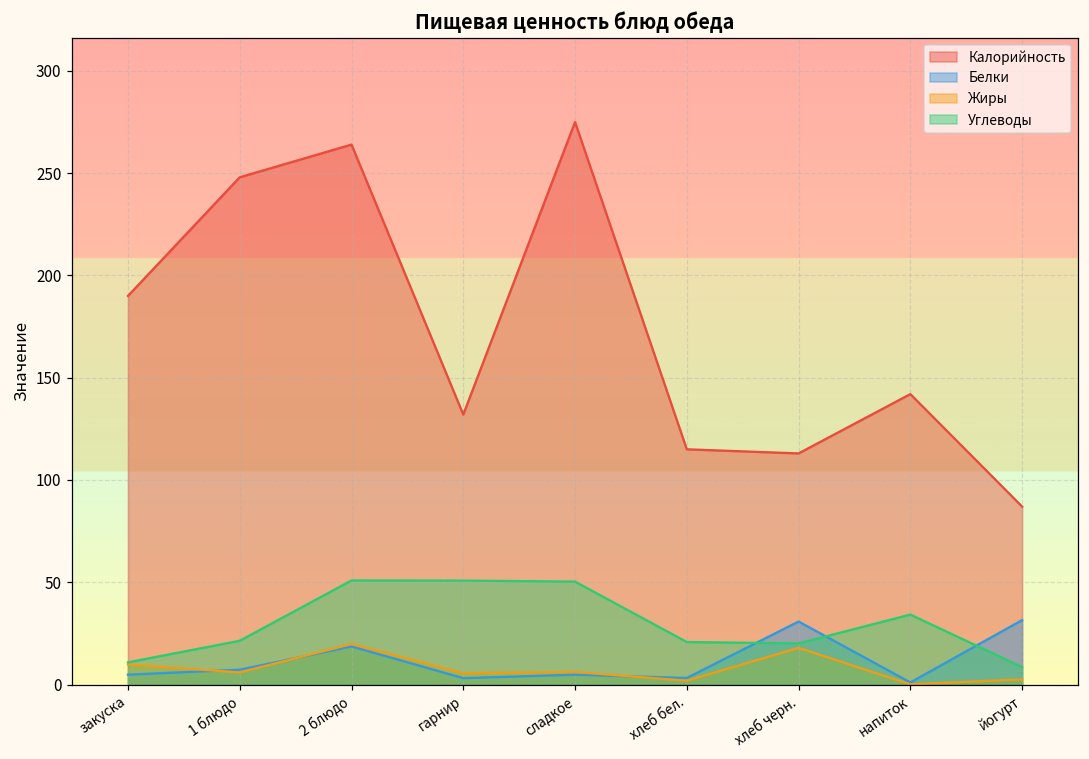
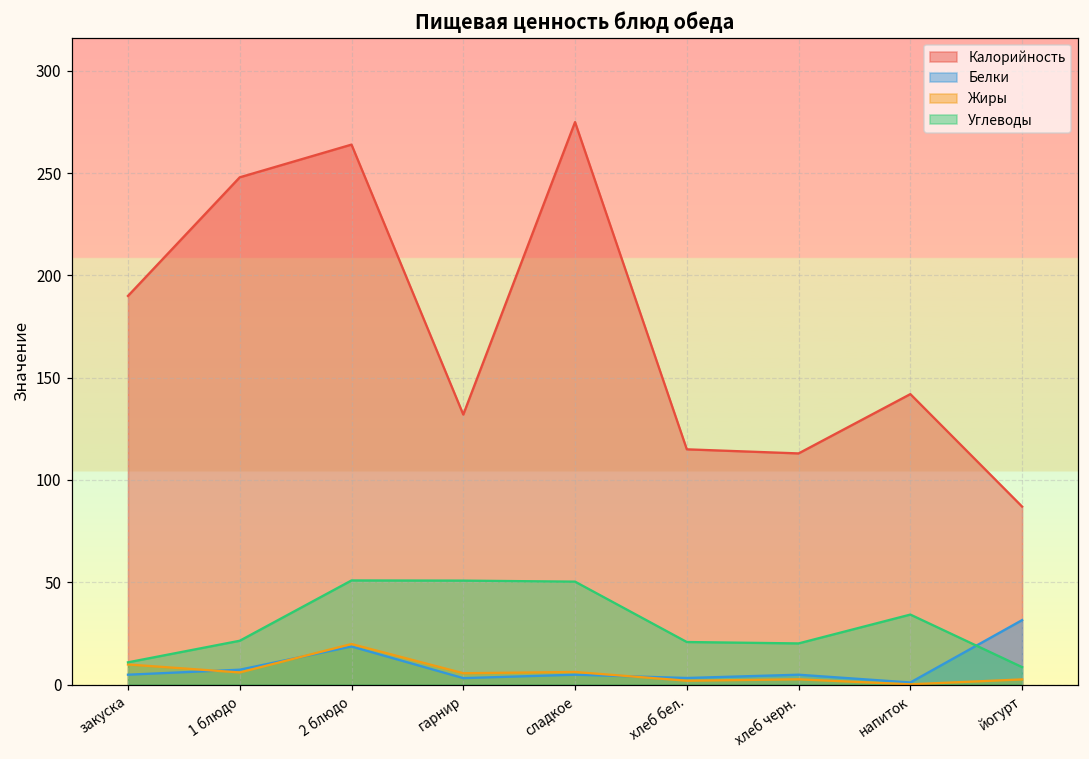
  {
    "Калорийность": {
      "закуска": 190,
      "1 блюдо": 248,
      "2 блюдо": 264,
      "гарнир": 132,
      "сладкое": 275,
      "хлеб бел.": 115,
      "хлеб черн.": 113,
      "напиток": 142,
      "йогурт": 87
    },
    "Белки": {
      "закуска": 5,
      "гарнир": 3,
-     "хлеб черн.": 31,
+     "хлеб черн.": 5,
      "йогурт": 32
    },
    "Жиры": {
      "гарнир": 6,
-     "хлеб черн.": 18,
+     "хлеб черн.": 3,
      "йогурт": 3
    },
    "Углеводы": {
      "1 блюдо": 21,
      "2 блюдо": 51,
      "гарнир": 51,
      "сладкое": 50,
      "хлеб бел.": 21,
      "хлеб черн.": 20,
      "напиток": 34,
      "йогурт": 9
    }
  }
